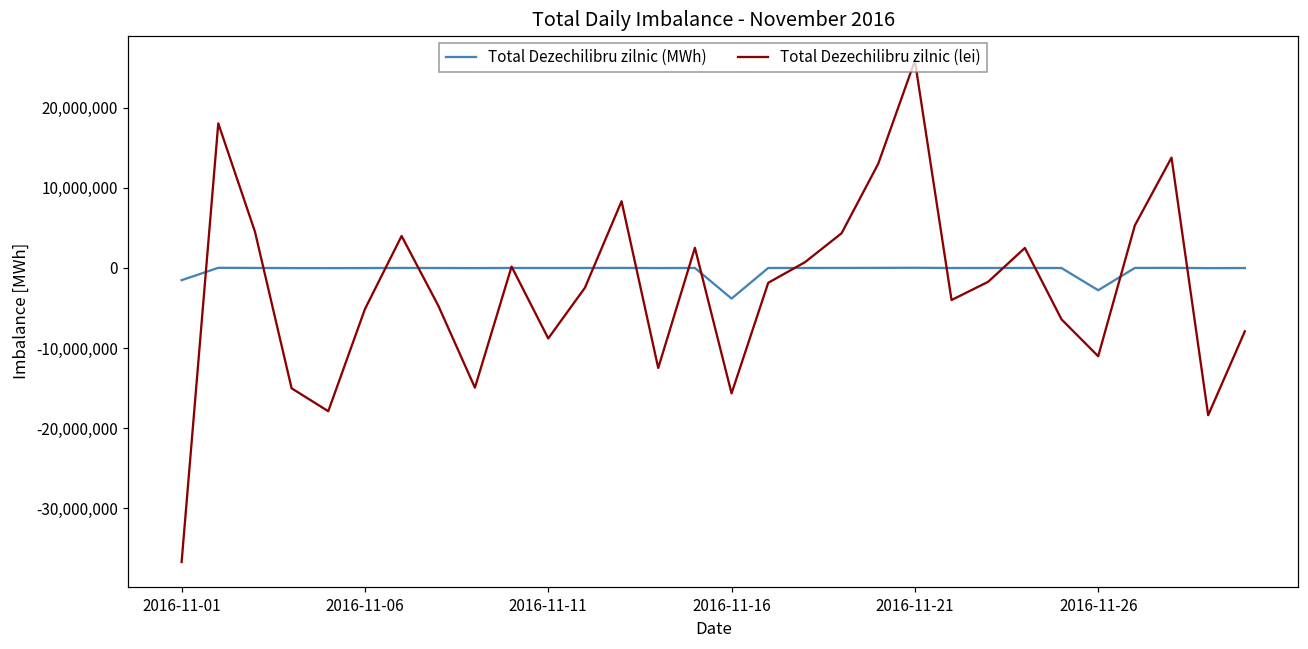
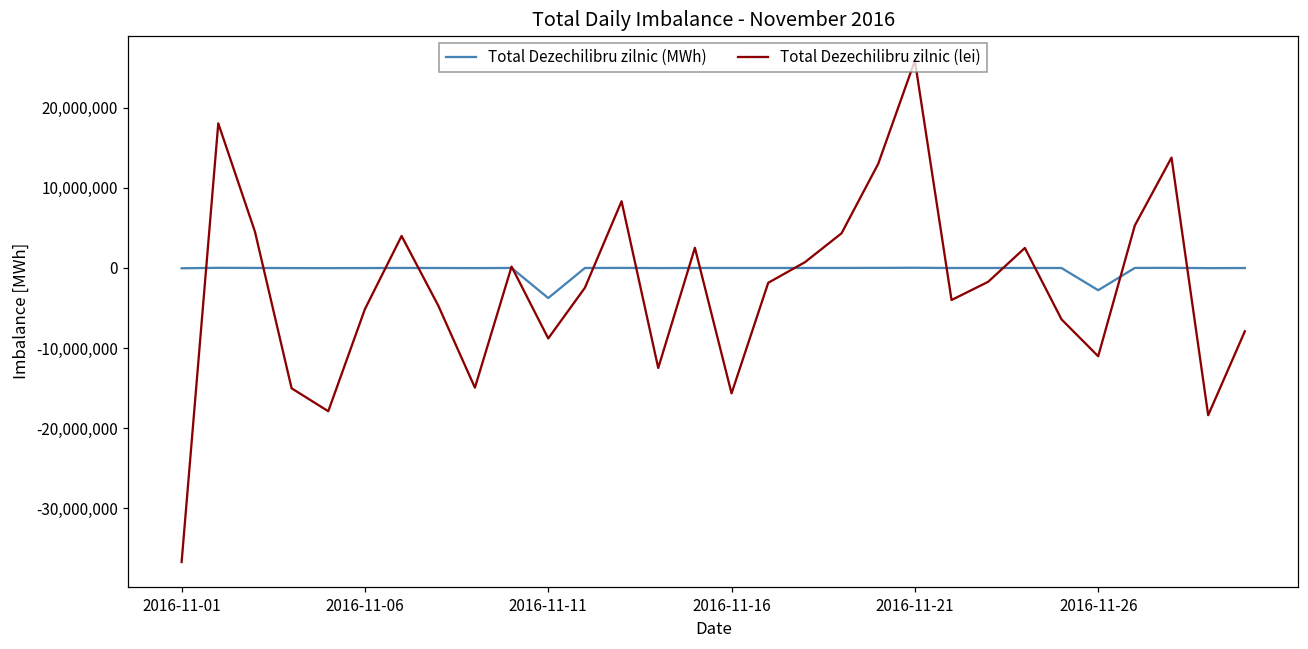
  {
    "Total Dezechilibru zilnic (MWh)": {
-     "2016-11-01": "-2,000,000",
+     "2016-11-01": "0",
      "2016-11-06": "0",
-     "2016-11-11": "0",
-     "2016-11-16": "-4,000,000",
+     "2016-11-11": "-4,000,000",
+     "2016-11-16": "0",
      "2016-11-21": "0",
      "2016-11-26": "-3,000,000"
    },
    "Total Dezechilibru zilnic (lei)": {
      "2016-11-01": "-37,000,000",
      "2016-11-06": "-5,000,000",
      "2016-11-11": "-9,000,000",
      "2016-11-16": "-16,000,000",
      "2016-11-26": "-11,000,000"
    }
  }
